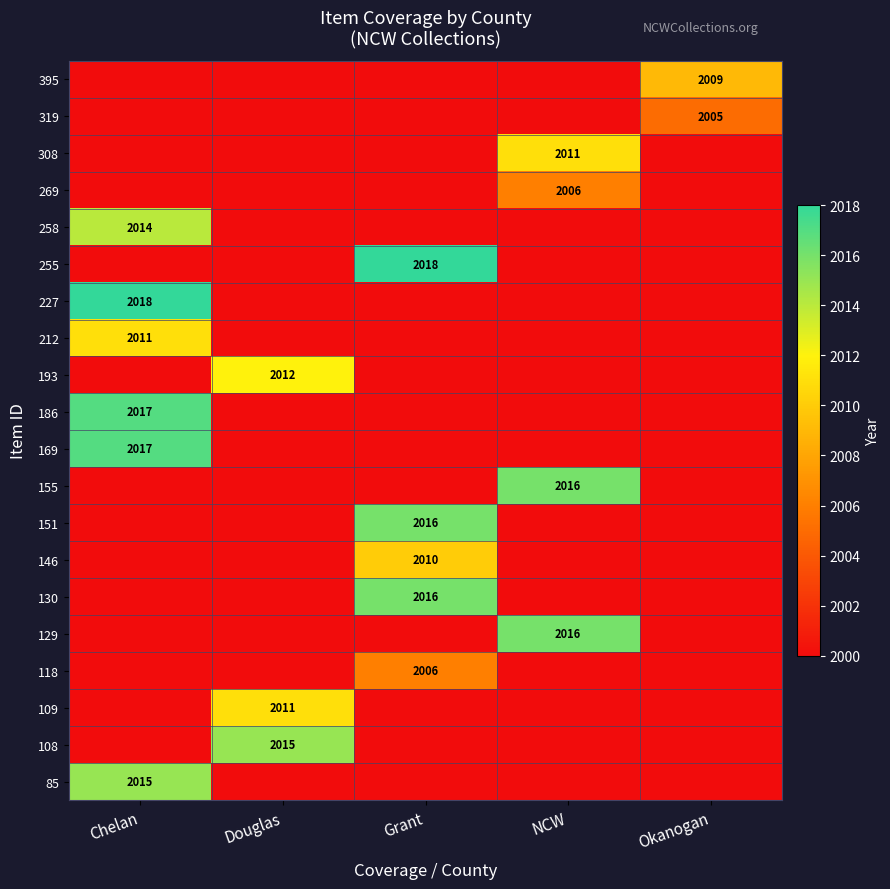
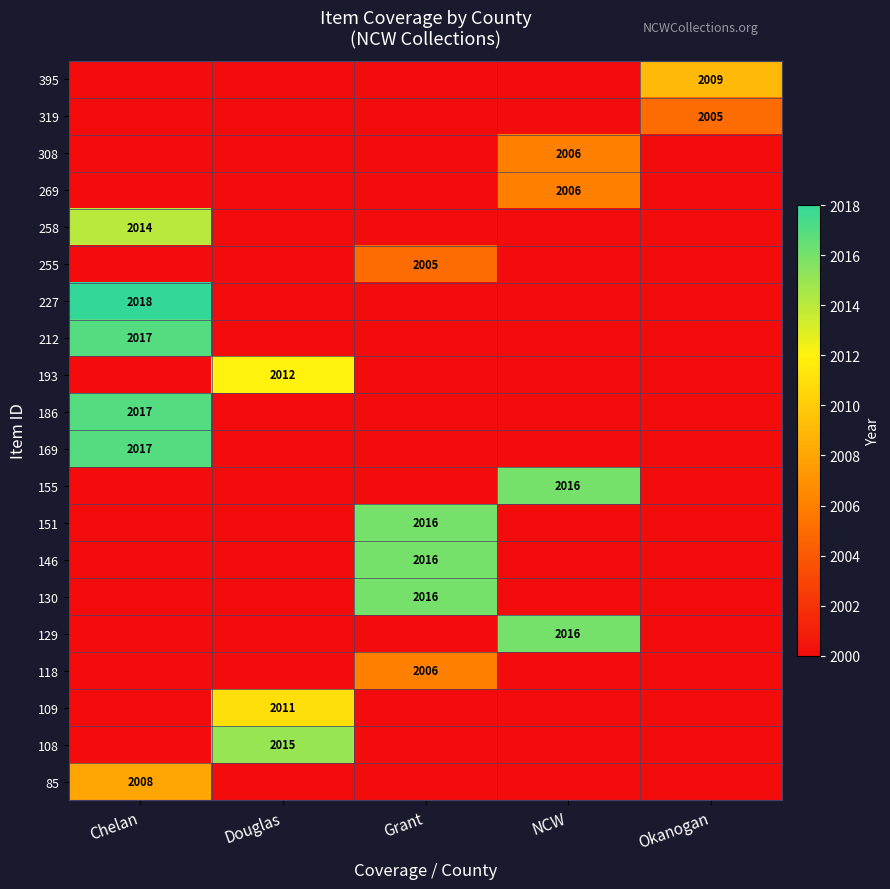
  {
    "395": {
      "Okanogan": 2009
    },
    "319": {
      "Okanogan": 2005
    },
    "308": {
-     "NCW": 2011
+     "NCW": 2006
    },
    "269": {
      "NCW": 2006
    },
    "258": {
      "Chelan": 2014
    },
    "255": {
-     "Grant": 2018
+     "Grant": 2005
    },
    "227": {
      "Chelan": 2018
    },
    "212": {
-     "Chelan": 2011
+     "Chelan": 2017
    },
    "193": {
      "Douglas": 2012
    },
    "186": {
      "Chelan": 2017
    },
    "169": {
      "Chelan": 2017
    },
    "155": {
      "NCW": 2016
    },
    "151": {
      "Grant": 2016
    },
    "146": {
-     "Grant": 2010
+     "Grant": 2016
    },
    "130": {
      "Grant": 2016
    },
    "129": {
      "NCW": 2016
    },
    "118": {
      "Grant": 2006
    },
    "109": {
      "Douglas": 2011
    },
    "108": {
      "Douglas": 2015
    },
    "85": {
-     "Chelan": 2015
+     "Chelan": 2008
    }
  }
